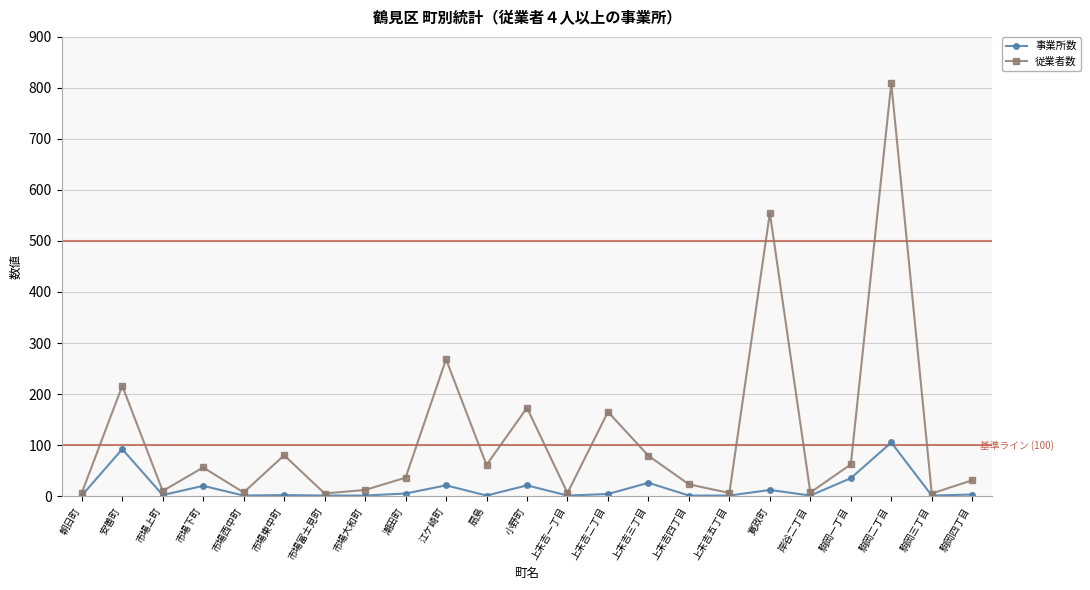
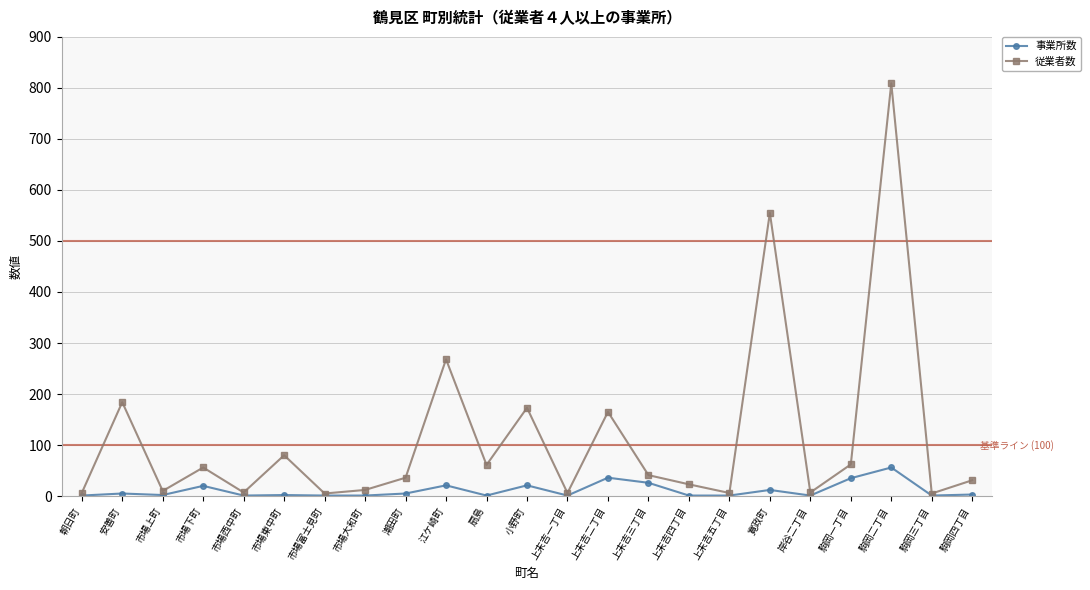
  {
    "事業所数": {
-     "安善町": 90,
+     "安善町": 10,
      "市場上町": 0,
      "市場下町": 20,
      "市場西中町": 0,
      "市場東中町": 0,
      "市場大和町": 0,
      "潮田町": 10,
      "江ケ崎町": 20,
      "扇島": 0,
      "小野町": 20,
-     "上末吉二丁目": 0,
+     "上末吉二丁目": 40,
      "上末吉三丁目": 30,
      "上末吉四丁目": 0,
      "寛政町": 10,
      "岸谷二丁目": 0,
      "駒岡一丁目": 40,
-     "駒岡二丁目": 110,
+     "駒岡二丁目": 60,
      "駒岡四丁目": 0
    },
    "従業者数": {
-     "安善町": 220,
+     "安善町": 180,
      "市場上町": 10,
      "市場下町": 60,
      "市場西中町": 10,
      "市場東中町": 80,
      "市場大和町": 10,
      "潮田町": 40,
      "江ケ崎町": 270,
      "扇島": 60,
      "小野町": 170,
      "上末吉二丁目": 170,
-     "上末吉三丁目": 80,
+     "上末吉三丁目": 40,
      "上末吉四丁目": 20,
      "寛政町": 560,
      "岸谷二丁目": 10,
      "駒岡一丁目": 60,
      "駒岡二丁目": 810,
      "駒岡四丁目": 30
    }
  }
